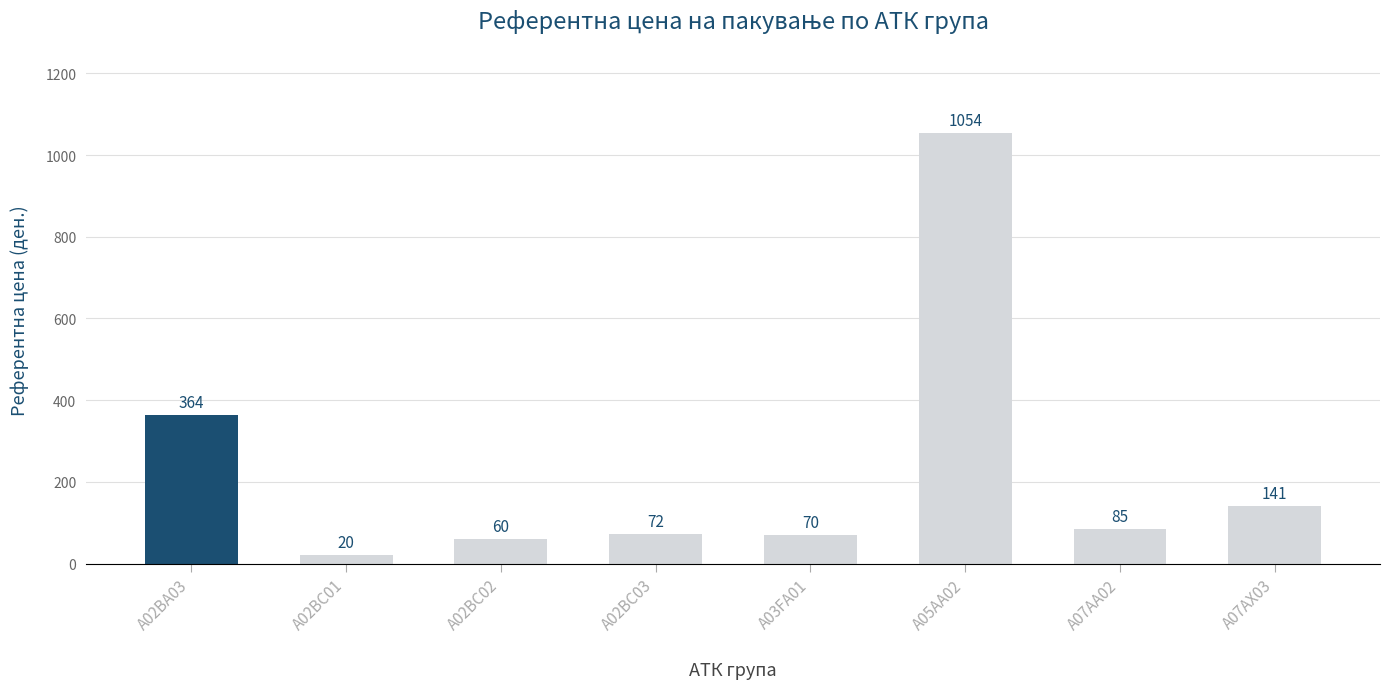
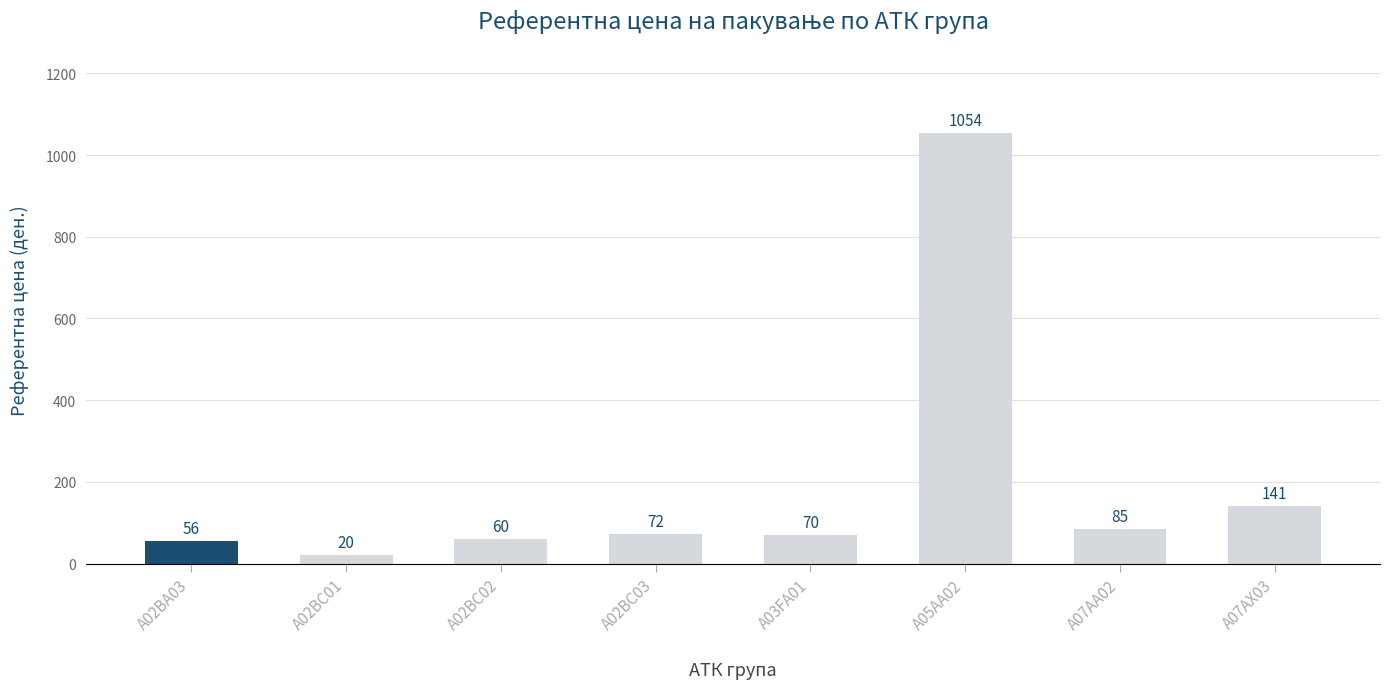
  {
-   "A02BA03": 364,
+   "A02BA03": 56,
    "A02BC01": 20,
    "A02BC02": 60,
    "A02BC03": 72,
    "A03FA01": 70,
    "A05AA02": 1054,
    "A07AA02": 85,
    "A07AX03": 141
  }
